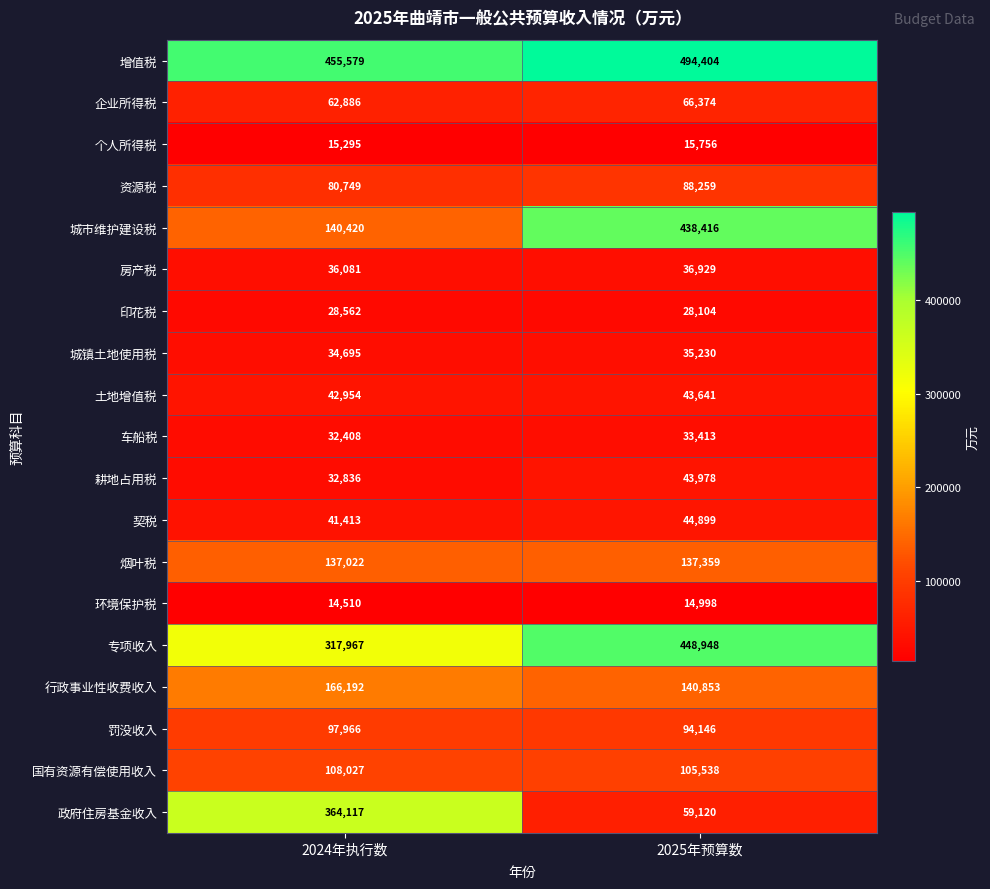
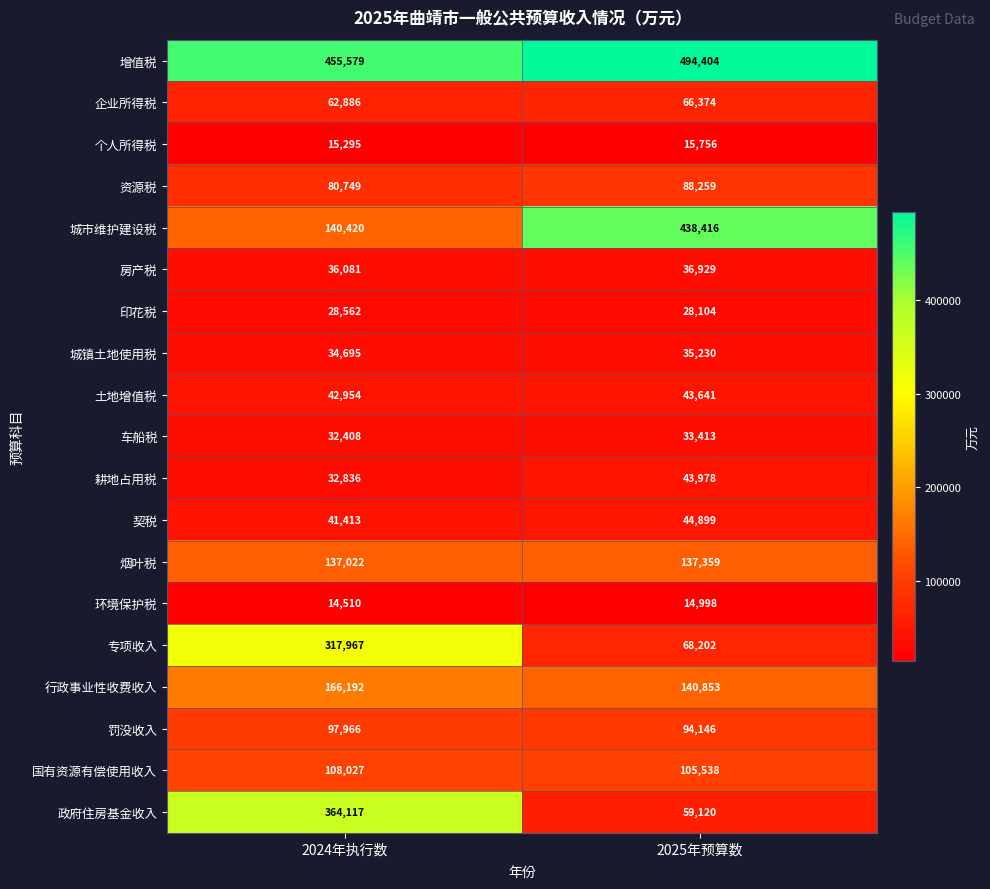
  {
    "增值税": {
      "2024年执行数": "455,579",
      "2025年预算数": "494,404"
    },
    "企业所得税": {
      "2024年执行数": "62,886",
      "2025年预算数": "66,374"
    },
    "个人所得税": {
      "2024年执行数": "15,295",
      "2025年预算数": "15,756"
    },
    "资源税": {
      "2024年执行数": "80,749",
      "2025年预算数": "88,259"
    },
    "城市维护建设税": {
      "2024年执行数": "140,420",
      "2025年预算数": "438,416"
    },
    "房产税": {
      "2024年执行数": "36,081",
      "2025年预算数": "36,929"
    },
    "印花税": {
      "2024年执行数": "28,562",
      "2025年预算数": "28,104"
    },
    "城镇土地使用税": {
      "2024年执行数": "34,695",
      "2025年预算数": "35,230"
    },
    "土地增值税": {
      "2024年执行数": "42,954",
      "2025年预算数": "43,641"
    },
    "车船税": {
      "2024年执行数": "32,408",
      "2025年预算数": "33,413"
    },
    "耕地占用税": {
      "2024年执行数": "32,836",
      "2025年预算数": "43,978"
    },
    "契税": {
      "2024年执行数": "41,413",
      "2025年预算数": "44,899"
    },
    "烟叶税": {
      "2024年执行数": "137,022",
      "2025年预算数": "137,359"
    },
    "环境保护税": {
      "2024年执行数": "14,510",
      "2025年预算数": "14,998"
    },
    "专项收入": {
      "2024年执行数": "317,967",
-     "2025年预算数": "448,948"
+     "2025年预算数": "68,202"
    },
    "行政事业性收费收入": {
      "2024年执行数": "166,192",
      "2025年预算数": "140,853"
    },
    "罚没收入": {
      "2024年执行数": "97,966",
      "2025年预算数": "94,146"
    },
    "国有资源有偿使用收入": {
      "2024年执行数": "108,027",
      "2025年预算数": "105,538"
    },
    "政府住房基金收入": {
      "2024年执行数": "364,117",
      "2025年预算数": "59,120"
    }
  }
